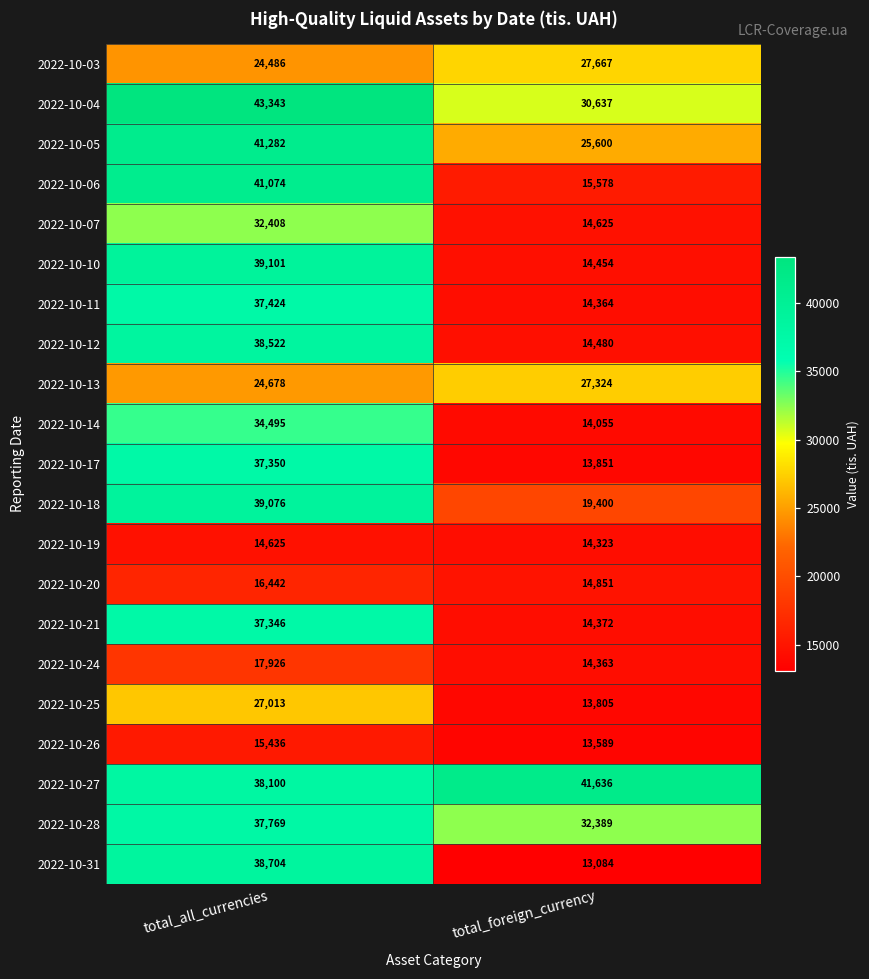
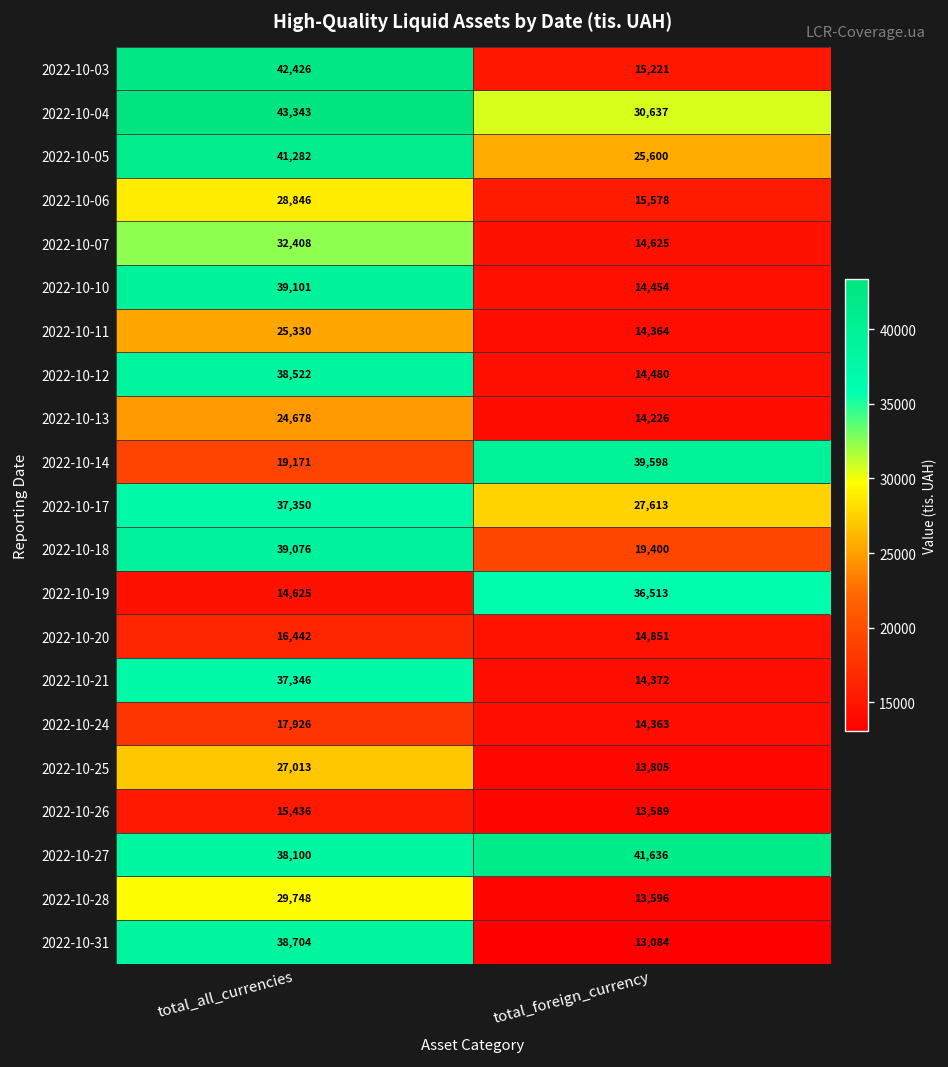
  {
    "2022-10-03": {
-     "total_all_currencies": "24,486",
-     "total_foreign_currency": "27,667"
+     "total_all_currencies": "42,426",
+     "total_foreign_currency": "15,221"
    },
    "2022-10-04": {
      "total_all_currencies": "43,343",
      "total_foreign_currency": "30,637"
    },
    "2022-10-05": {
      "total_all_currencies": "41,282",
      "total_foreign_currency": "25,600"
    },
    "2022-10-06": {
-     "total_all_currencies": "41,074",
+     "total_all_currencies": "28,846",
      "total_foreign_currency": "15,578"
    },
    "2022-10-07": {
      "total_all_currencies": "32,408",
      "total_foreign_currency": "14,625"
    },
    "2022-10-10": {
      "total_all_currencies": "39,101",
      "total_foreign_currency": "14,454"
    },
    "2022-10-11": {
-     "total_all_currencies": "37,424",
+     "total_all_currencies": "25,330",
      "total_foreign_currency": "14,364"
    },
    "2022-10-12": {
      "total_all_currencies": "38,522",
      "total_foreign_currency": "14,480"
    },
    "2022-10-13": {
      "total_all_currencies": "24,678",
-     "total_foreign_currency": "27,324"
+     "total_foreign_currency": "14,226"
    },
    "2022-10-14": {
-     "total_all_currencies": "34,495",
-     "total_foreign_currency": "14,055"
+     "total_all_currencies": "19,171",
+     "total_foreign_currency": "39,598"
    },
    "2022-10-17": {
      "total_all_currencies": "37,350",
-     "total_foreign_currency": "13,851"
+     "total_foreign_currency": "27,613"
    },
    "2022-10-18": {
      "total_all_currencies": "39,076",
      "total_foreign_currency": "19,400"
    },
    "2022-10-19": {
      "total_all_currencies": "14,625",
-     "total_foreign_currency": "14,323"
+     "total_foreign_currency": "36,513"
    },
    "2022-10-20": {
      "total_all_currencies": "16,442",
      "total_foreign_currency": "14,851"
    },
    "2022-10-21": {
      "total_all_currencies": "37,346",
      "total_foreign_currency": "14,372"
    },
    "2022-10-24": {
      "total_all_currencies": "17,926",
      "total_foreign_currency": "14,363"
    },
    "2022-10-25": {
      "total_all_currencies": "27,013",
      "total_foreign_currency": "13,805"
    },
    "2022-10-26": {
      "total_all_currencies": "15,436",
      "total_foreign_currency": "13,589"
    },
    "2022-10-27": {
      "total_all_currencies": "38,100",
      "total_foreign_currency": "41,636"
    },
    "2022-10-28": {
-     "total_all_currencies": "37,769",
-     "total_foreign_currency": "32,389"
+     "total_all_currencies": "29,748",
+     "total_foreign_currency": "13,596"
    },
    "2022-10-31": {
      "total_all_currencies": "38,704",
      "total_foreign_currency": "13,084"
    }
  }
